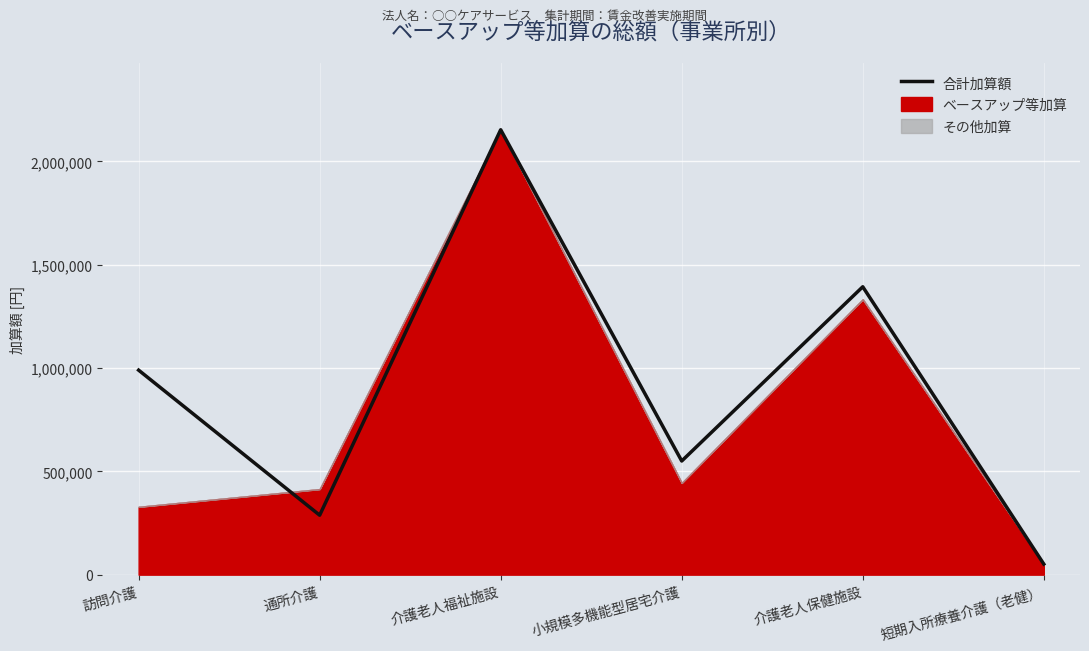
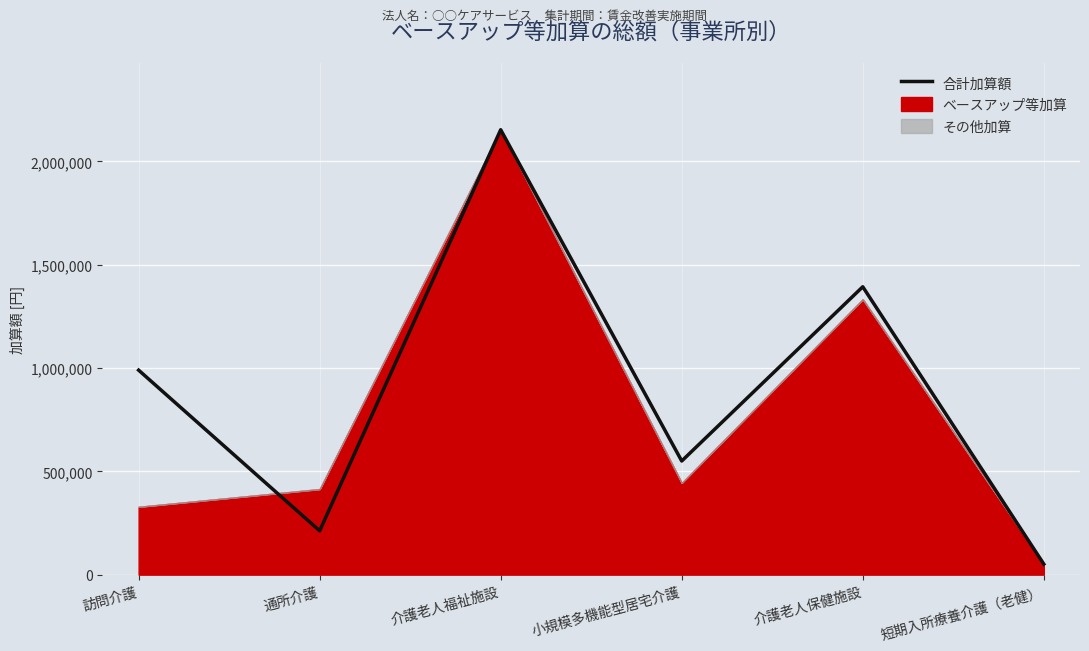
  {
    "合計加算額": {
      "訪問介護": "990,000",
-     "通所介護": "290,000",
+     "通所介護": "210,000",
      "小規模多機能型居宅介護": "550,000",
      "介護老人保健施設": "1,390,000"
    },
    "その他加算": {
      "訪問介護": "330,000",
      "通所介護": "410,000",
      "小規模多機能型居宅介護": "440,000",
      "介護老人保健施設": "1,330,000"
    }
  }
